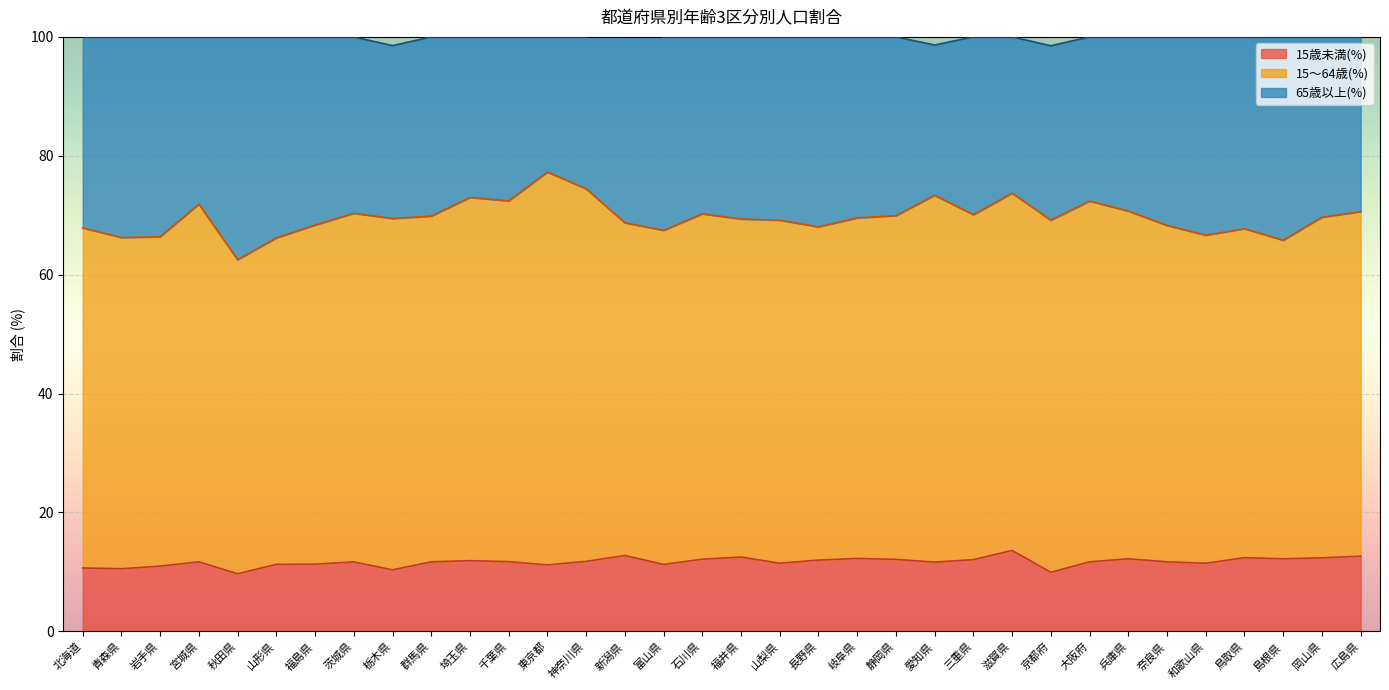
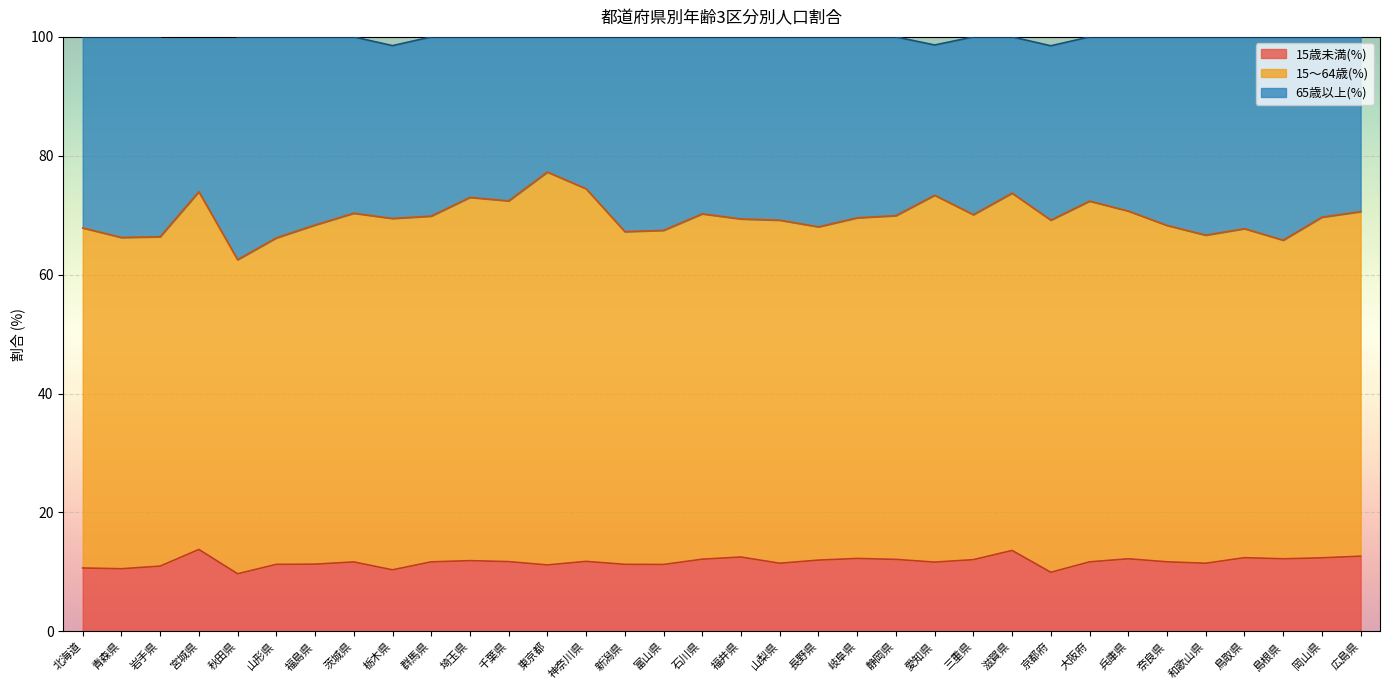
  {
    "15歳未満(%)": {
      "北海道": 11,
      "青森県": 11,
      "岩手県": 11,
-     "宮城県": 12,
+     "宮城県": 14,
      "秋田県": 10,
      "山形県": 11,
      "福島県": 11,
      "茨城県": 12,
      "栃木県": 10,
      "群馬県": 12,
      "埼玉県": 12,
      "千葉県": 12,
      "東京都": 11,
      "神奈川県": 12,
-     "新潟県": 13,
+     "新潟県": 11,
      "富山県": 11,
      "石川県": 12,
      "福井県": 12,
      "山梨県": 11,
      "長野県": 12,
      "岐阜県": 12,
      "静岡県": 12,
      "愛知県": 12,
      "三重県": 12,
      "滋賀県": 14,
      "京都府": 10,
      "大阪府": 12,
      "兵庫県": 12,
      "奈良県": 12,
      "和歌山県": 11,
      "鳥取県": 12,
      "島根県": 12,
      "岡山県": 12,
      "広島県": 13
    },
    "15～64歳(%)": {
      "北海道": 57,
      "青森県": 56,
      "岩手県": 55,
      "宮城県": 60,
      "秋田県": 53,
      "山形県": 55,
      "福島県": 57,
      "茨城県": 59,
      "栃木県": 59,
      "群馬県": 58,
      "埼玉県": 61,
      "千葉県": 61,
      "東京都": 66,
      "神奈川県": 63,
      "新潟県": 56,
      "富山県": 56,
      "石川県": 58,
      "福井県": 57,
      "山梨県": 58,
      "長野県": 56,
      "岐阜県": 57,
      "静岡県": 58,
      "愛知県": 62,
      "三重県": 58,
      "滋賀県": 60,
      "京都府": 59,
      "大阪府": 61,
      "兵庫県": 59,
      "奈良県": 57,
      "和歌山県": 55,
      "鳥取県": 55,
      "島根県": 54,
      "岡山県": 57,
      "広島県": 58
    },
    "65歳以上(%)": {
      "北海道": 32,
      "青森県": 34,
      "岩手県": 34,
      "秋田県": 37,
      "山形県": 34,
      "福島県": 32,
      "茨城県": 30,
      "栃木県": 29,
      "群馬県": 30,
      "埼玉県": 27,
      "千葉県": 28,
      "東京都": 23,
      "神奈川県": 26,
      "富山県": 33,
      "石川県": 30,
      "福井県": 31,
      "山梨県": 31,
      "長野県": 32,
      "岐阜県": 30,
      "静岡県": 30,
      "愛知県": 25,
      "三重県": 30,
      "滋賀県": 26,
      "京都府": 29,
      "大阪府": 28,
      "兵庫県": 29,
      "奈良県": 32,
      "和歌山県": 33,
      "鳥取県": 32,
      "島根県": 34,
      "岡山県": 30,
      "広島県": 29
    }
  }
